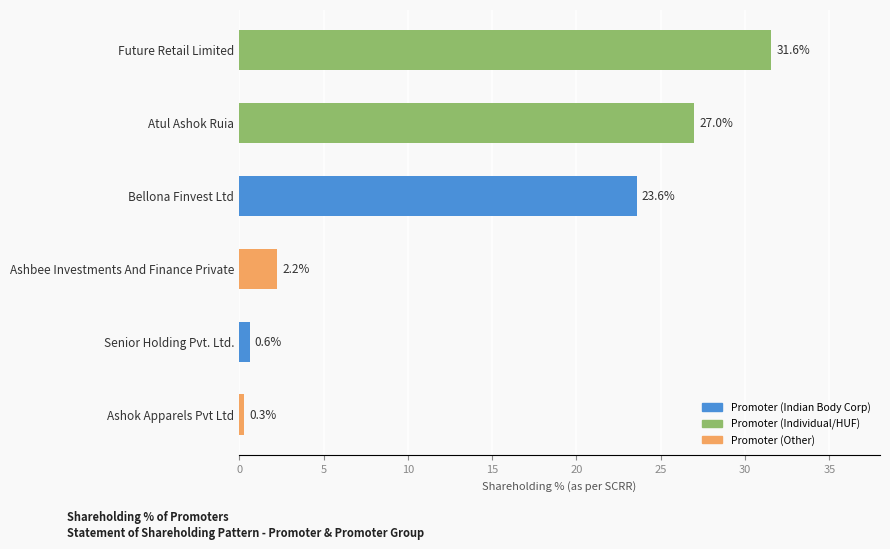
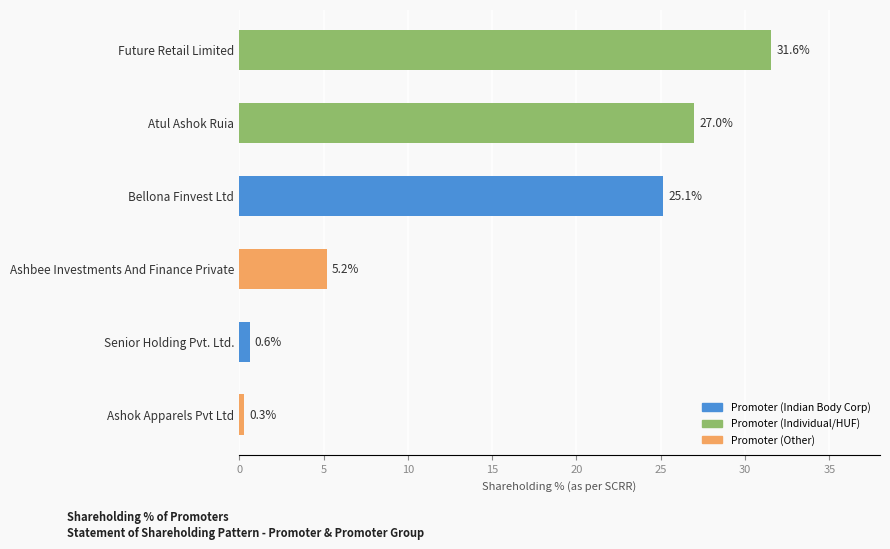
  {
    "Future Retail Limited": "31.6%",
    "Atul Ashok Ruia": "27.0%",
-   "Bellona Finvest Ltd": "23.6%",
-   "Ashbee Investments And Finance Private": "2.2%",
+   "Bellona Finvest Ltd": "25.1%",
+   "Ashbee Investments And Finance Private": "5.2%",
    "Senior Holding Pvt. Ltd.": "0.6%",
    "Ashok Apparels Pvt Ltd": "0.3%"
  }
